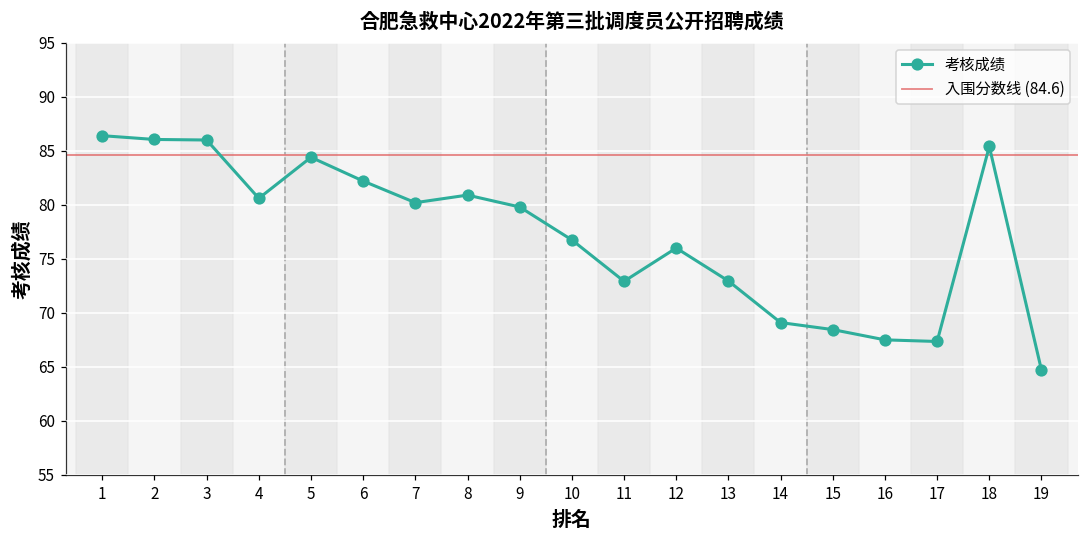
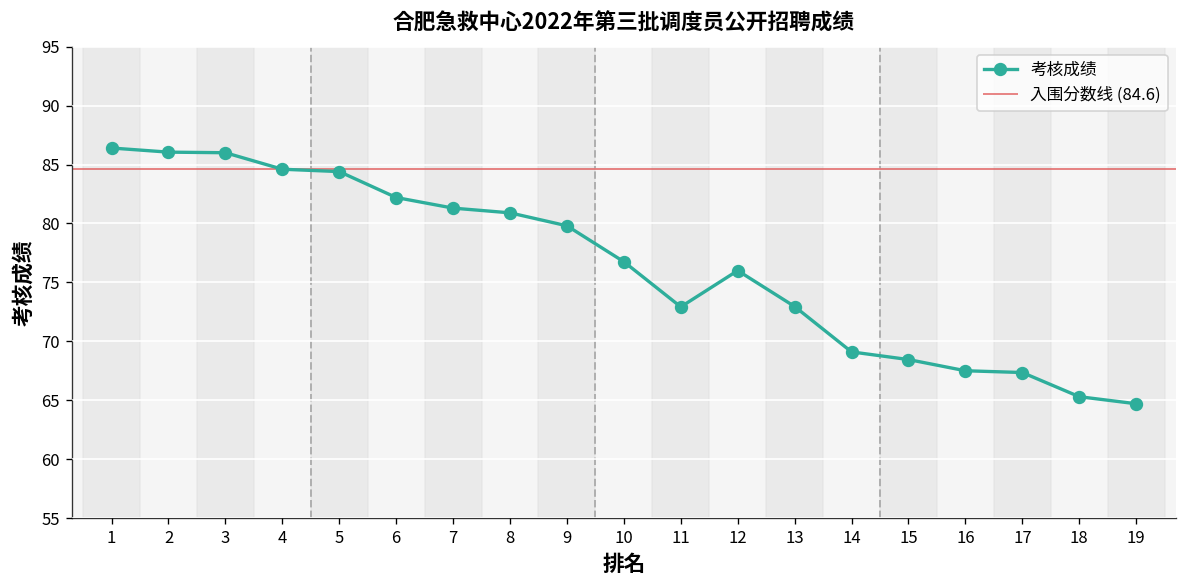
  {
    "1": 86,
    "2": 86,
    "3": 86,
-   "4": 81,
+   "4": 85,
    "5": 84,
    "6": 82,
-   "7": 80,
+   "7": 81,
    "8": 81,
    "9": 80,
    "10": 77,
    "11": 73,
    "12": 76,
    "13": 73,
    "14": 69,
    "15": 68,
    "16": 68,
    "17": 67,
-   "18": 85,
+   "18": 65,
    "19": 65
  }
